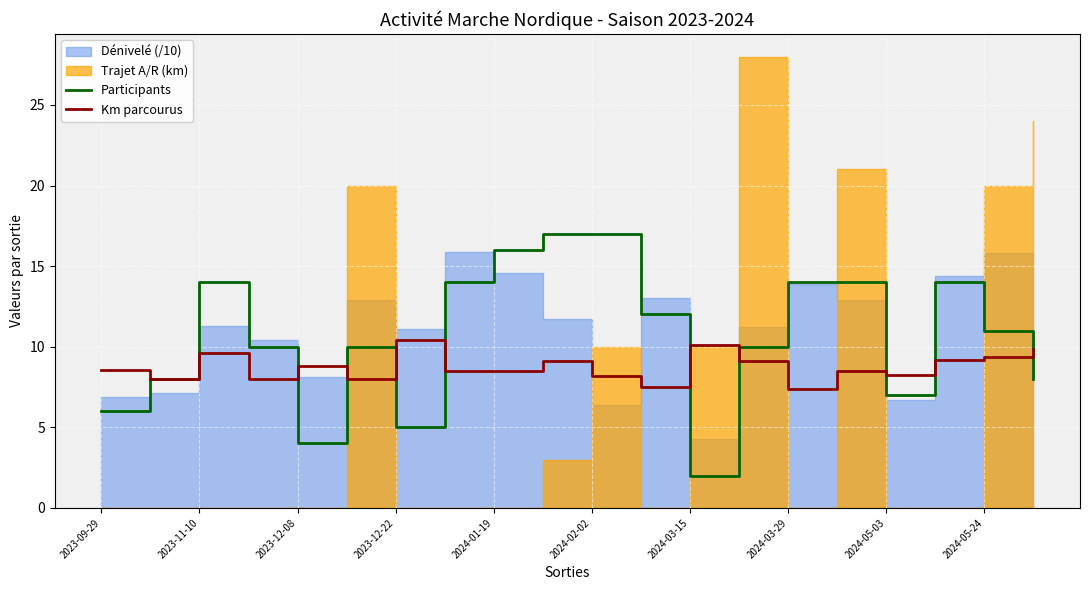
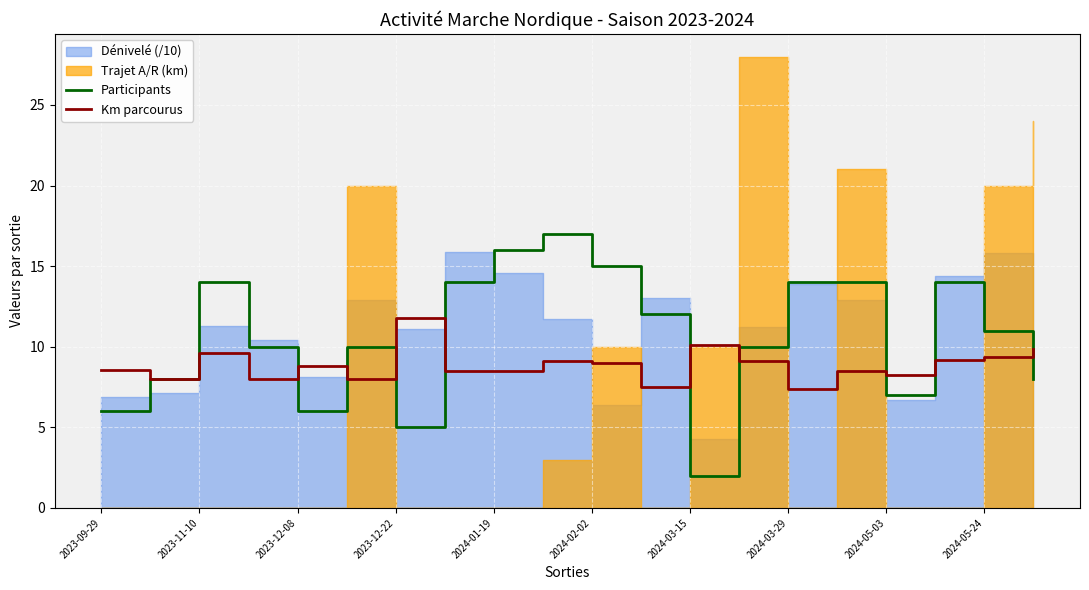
  {
    "Participants": {
      "2023-09-29": 6,
      "2023-11-10": 14,
-     "2023-12-08": 4,
+     "2023-12-08": 6,
      "2023-12-22": 5,
-     "2024-02-02": 17,
+     "2024-02-02": 15,
      "2024-03-15": 2,
      "2024-05-03": 7,
      "2024-05-24": 11
    },
    "Km parcourus": {
      "2023-09-29": 8.6,
      "2023-11-10": 9.6,
      "2023-12-08": 8.8,
-     "2023-12-22": 10.4,
+     "2023-12-22": 11.8,
      "2024-01-19": 8.5,
-     "2024-02-02": 8.2,
+     "2024-02-02": 9.0,
      "2024-03-29": 7.4,
      "2024-05-03": 8.2,
      "2024-05-24": 9.4
    }
  }
